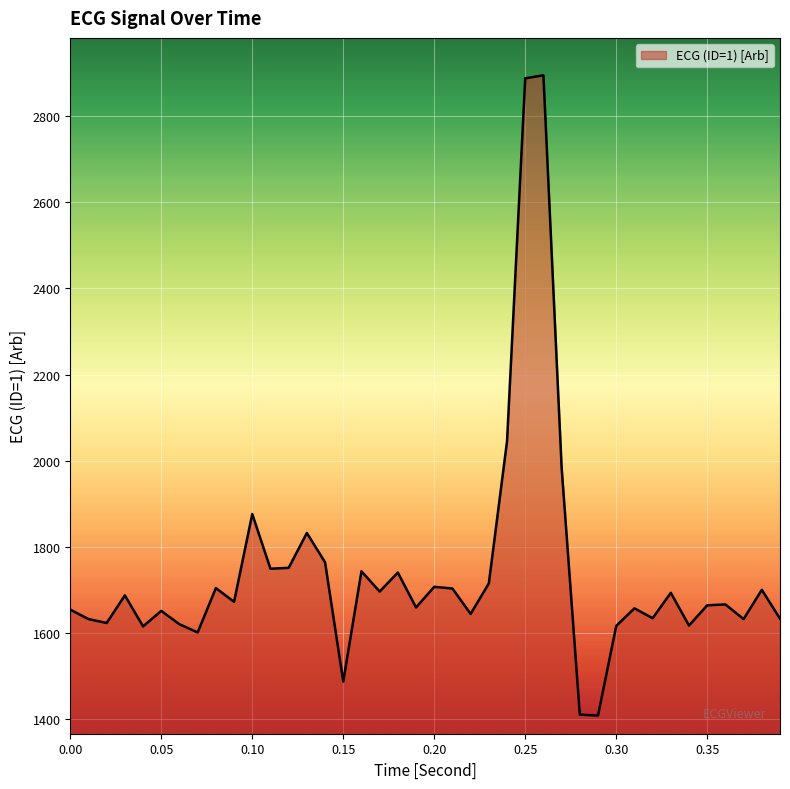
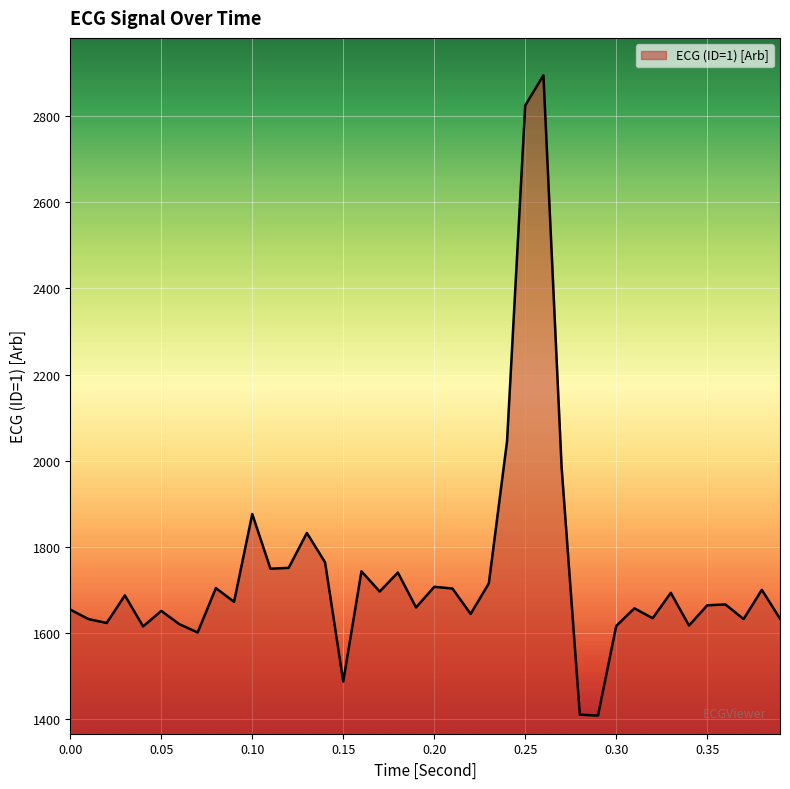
  {
    "0.00": 1650,
    "0.05": 1650,
    "0.10": 1880,
    "0.15": 1490,
    "0.20": 1710,
-   "0.25": 2890,
+   "0.25": 2830,
    "0.30": 1620,
    "0.35": 1660
  }
